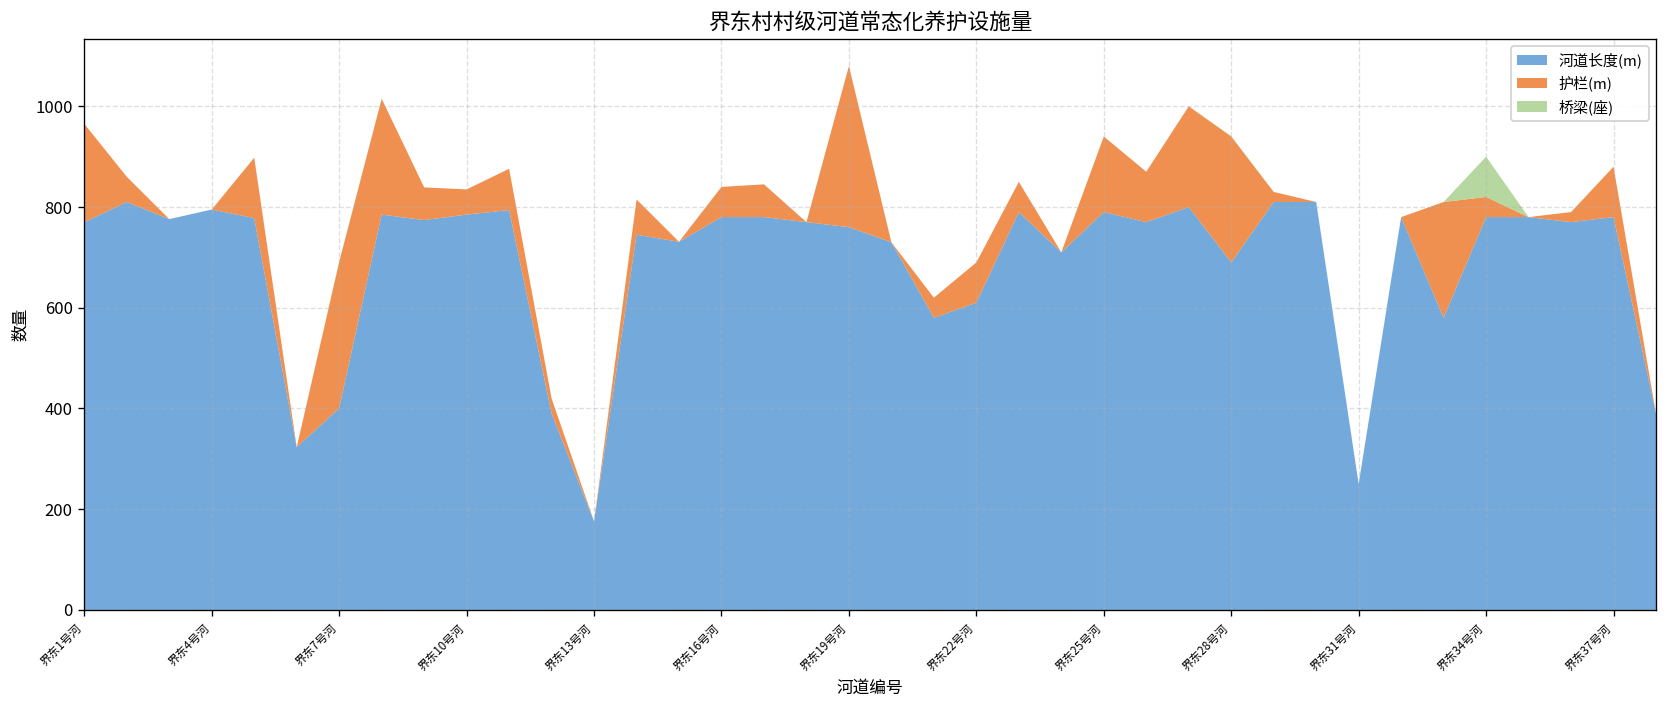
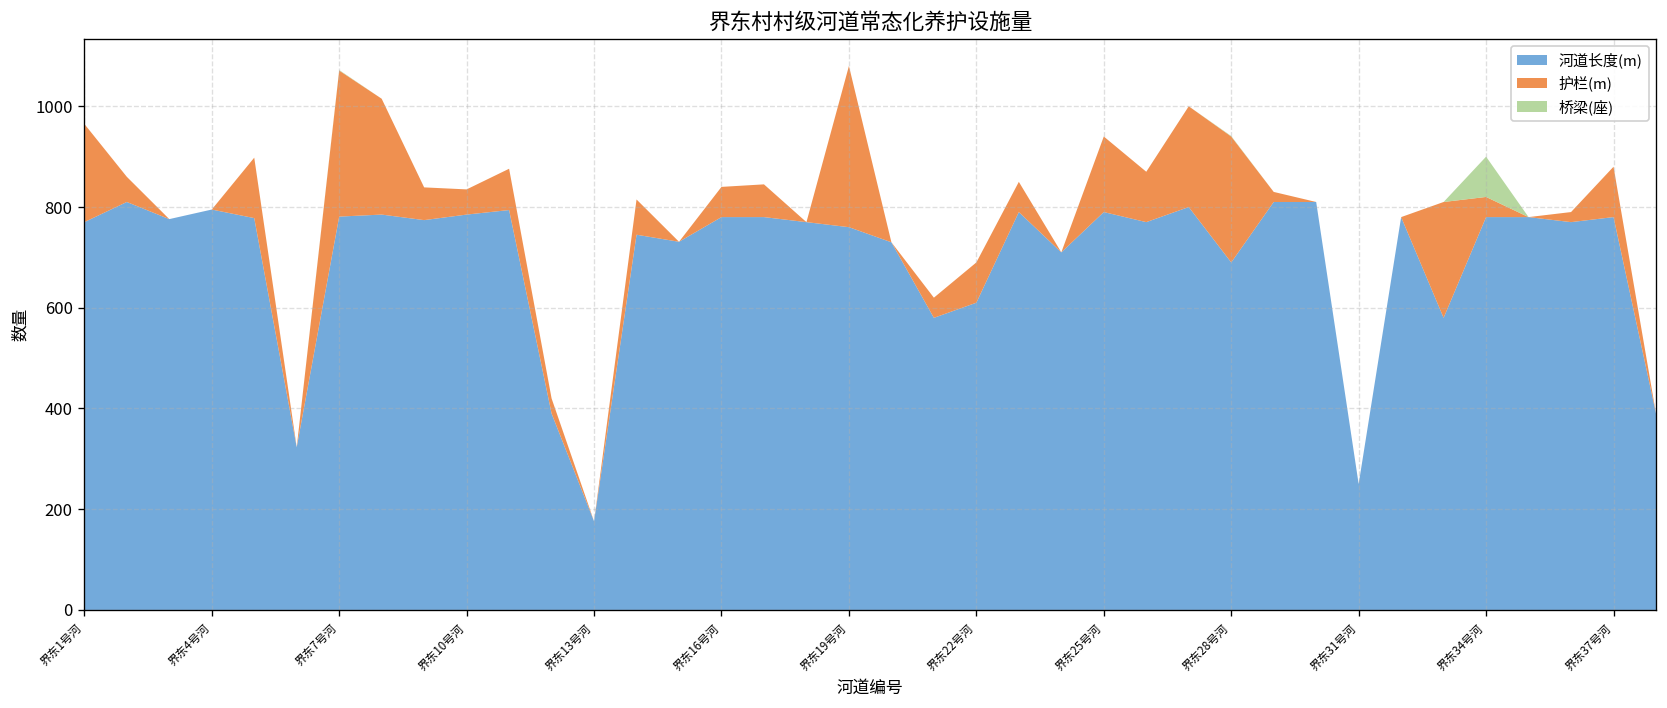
  {
    "河道长度(m)": {
      "界东1号河": 770,
-     "界东7号河": 400,
+     "界东7号河": 780,
      "界东10号河": 790,
      "界东16号河": 780,
      "界东19号河": 760,
      "界东22号河": 610,
      "界东25号河": 790,
      "界东28号河": 690,
      "界东34号河": 780,
      "界东37号河": 780
    },
    "护栏(m)": {
      "界东34号河": 40
    },
    "桥梁(座)": {
      "界东34号河": 80
    }
  }
